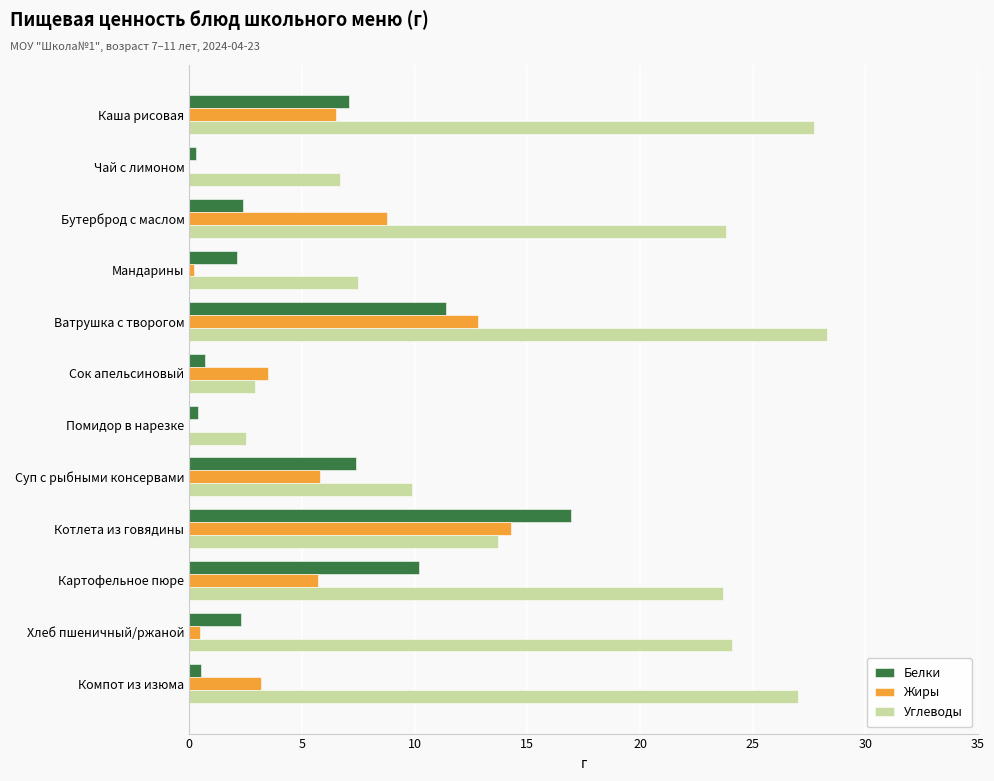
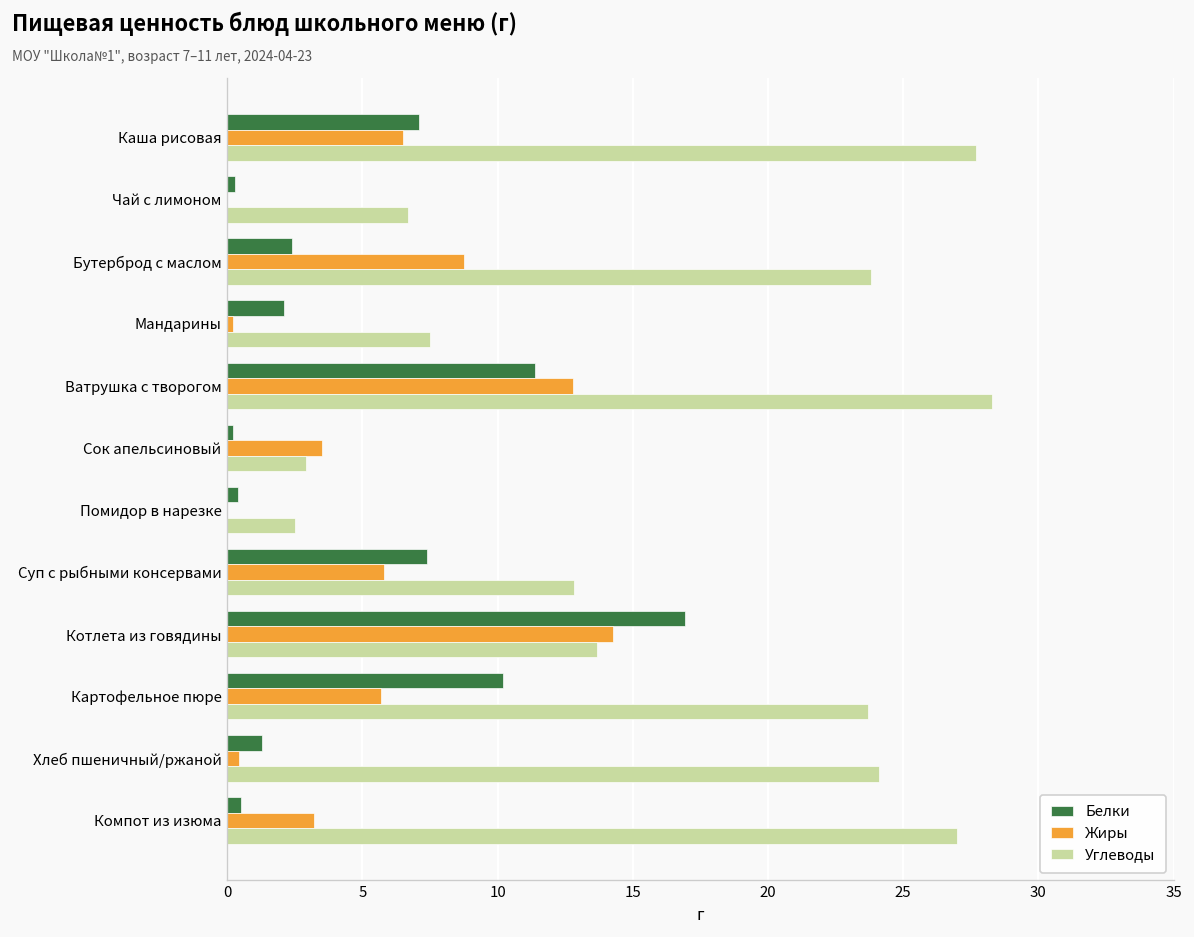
  {
    "Белки": {
      "Каша рисовая": 7.1,
      "Чай с лимоном": 0.3,
      "Бутерброд с маслом": 2.4,
      "Мандарины": 2.1,
      "Ватрушка с творогом": 11.4,
-     "Сок апельсиновый": 0.7,
+     "Сок апельсиновый": 0.2,
      "Помидор в нарезке": 0.4,
      "Суп с рыбными консервами": 7.4,
      "Котлета из говядины": 16.9,
      "Картофельное пюре": 10.2,
-     "Хлеб пшеничный/ржаной": 2.3,
+     "Хлеб пшеничный/ржаной": 1.3,
      "Компот из изюма": 0.5
    },
    "Жиры": {
      "Каша рисовая": 6.5,
      "Чай с лимоном": 0.0,
      "Бутерброд с маслом": 8.8,
      "Мандарины": 0.2,
      "Ватрушка с творогом": 12.8,
      "Сок апельсиновый": 3.5,
      "Помидор в нарезке": 0.0,
      "Суп с рыбными консервами": 5.8,
      "Котлета из говядины": 14.3,
      "Картофельное пюре": 5.7,
      "Хлеб пшеничный/ржаной": 0.5,
      "Компот из изюма": 3.2
    },
    "Углеводы": {
      "Каша рисовая": 27.7,
      "Чай с лимоном": 6.7,
      "Бутерброд с маслом": 23.8,
      "Мандарины": 7.5,
      "Ватрушка с творогом": 28.3,
      "Сок апельсиновый": 2.9,
      "Помидор в нарезке": 2.5,
-     "Суп с рыбными консервами": 9.9,
+     "Суп с рыбными консервами": 12.8,
      "Котлета из говядины": 13.7,
      "Картофельное пюре": 23.7,
      "Хлеб пшеничный/ржаной": 24.1,
      "Компот из изюма": 27.0
    }
  }
